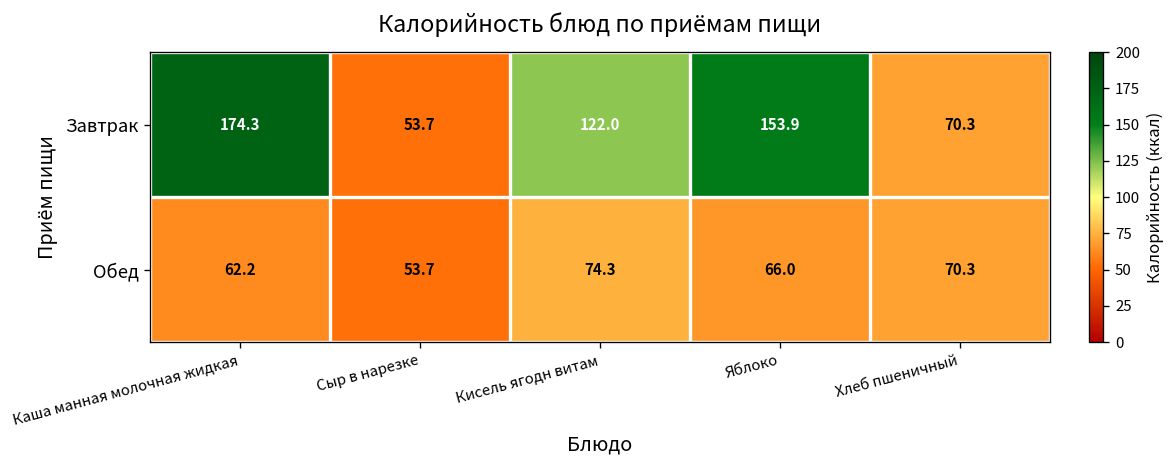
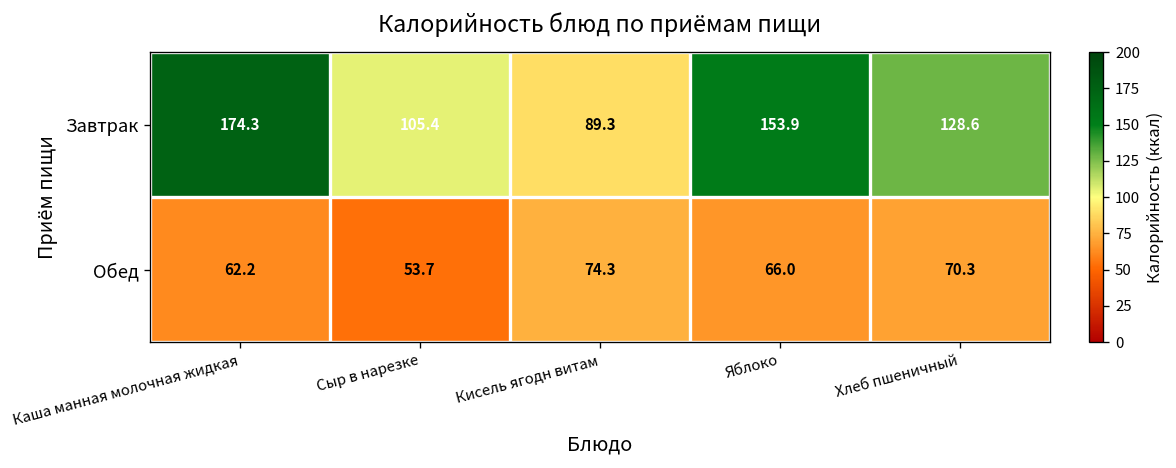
  {
    "Завтрак": {
      "Каша манная молочная жидкая": 174.3,
-     "Сыр в нарезке": 53.7,
-     "Кисель ягодн витам": 122.0,
+     "Сыр в нарезке": 105.4,
+     "Кисель ягодн витам": 89.3,
      "Яблоко": 153.9,
-     "Хлеб пшеничный": 70.3
+     "Хлеб пшеничный": 128.6
    },
    "Обед": {
      "Каша манная молочная жидкая": 62.2,
      "Сыр в нарезке": 53.7,
      "Кисель ягодн витам": 74.3,
      "Яблоко": 66.0,
      "Хлеб пшеничный": 70.3
    }
  }
